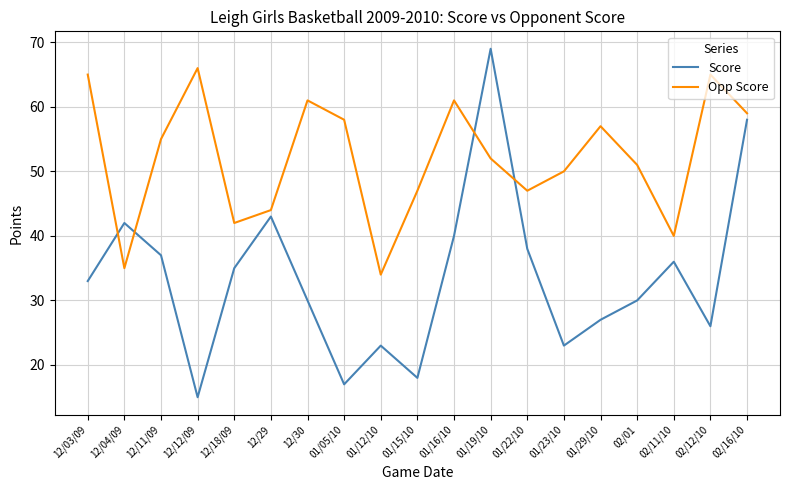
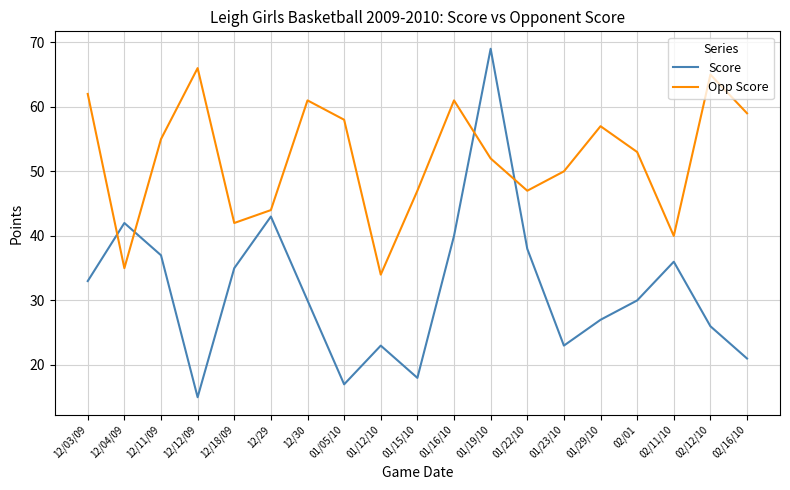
  {
    "Score": {
      "12/03/09": 33,
      "12/04/09": 42,
      "12/11/09": 37,
      "12/12/09": 15,
      "12/18/09": 35,
      "12/29": 43,
      "12/30": 30,
      "01/05/10": 17,
      "01/12/10": 23,
      "01/15/10": 18,
      "01/16/10": 40,
      "01/19/10": 69,
      "01/22/10": 38,
      "01/23/10": 23,
      "01/29/10": 27,
      "02/01": 30,
      "02/11/10": 36,
      "02/12/10": 26,
-     "02/16/10": 58
+     "02/16/10": 21
    },
    "Opp Score": {
-     "12/03/09": 65,
+     "12/03/09": 62,
      "12/04/09": 35,
      "12/11/09": 55,
      "12/12/09": 66,
      "12/18/09": 42,
      "12/29": 44,
      "12/30": 61,
      "01/05/10": 58,
      "01/12/10": 34,
      "01/15/10": 47,
      "01/16/10": 61,
      "01/19/10": 52,
      "01/22/10": 47,
      "01/23/10": 50,
      "01/29/10": 57,
-     "02/01": 51,
+     "02/01": 53,
      "02/11/10": 40,
      "02/16/10": 59
    }
  }
